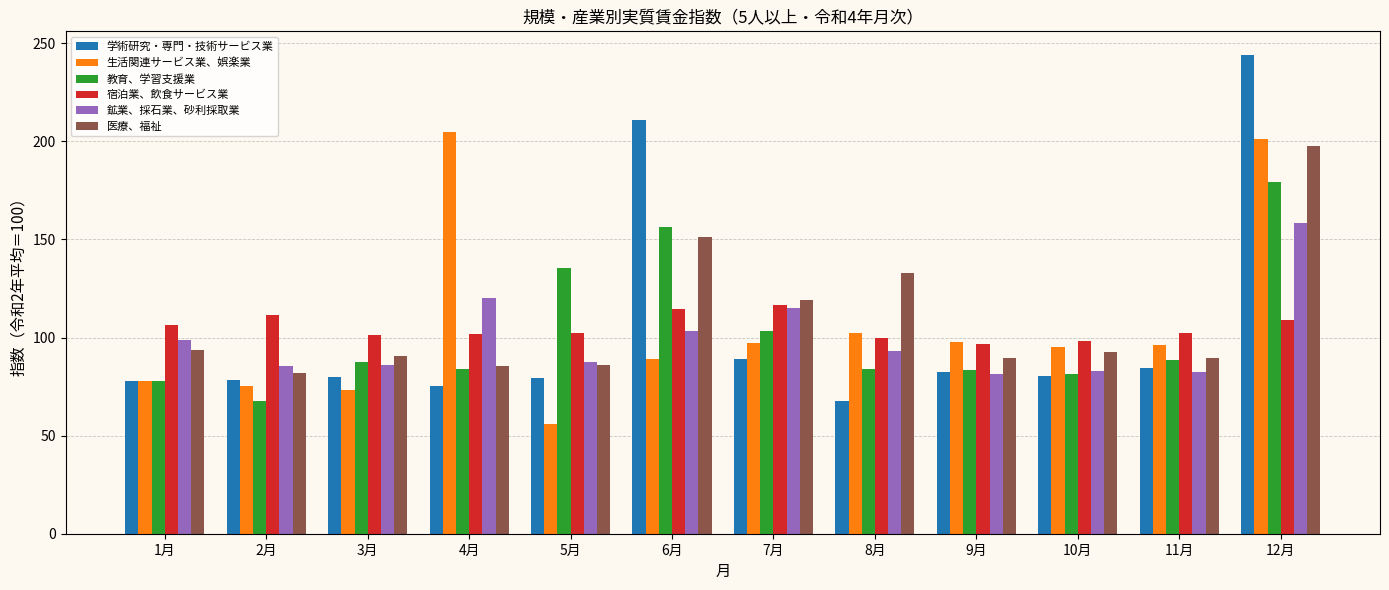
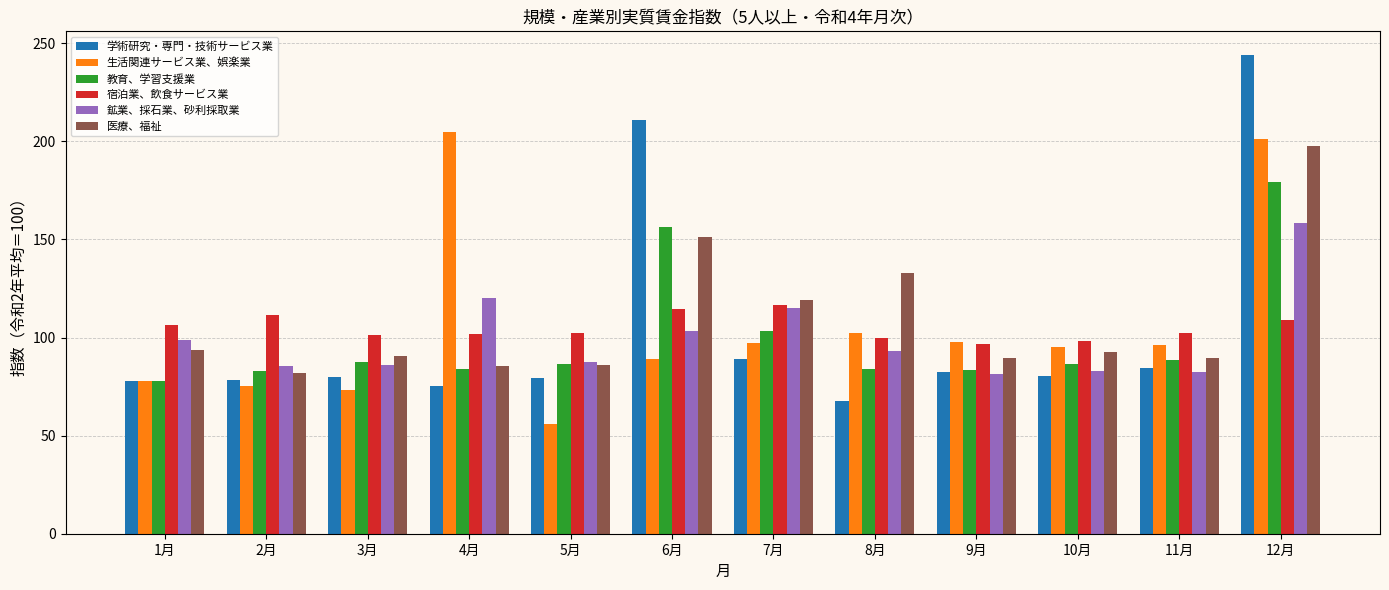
  {
    "学術研究・専門・技術サービス業": {
      "1月": 78,
      "2月": 79,
      "3月": 80,
      "4月": 75,
      "5月": 80,
      "6月": 211,
      "7月": 89,
      "8月": 68,
      "9月": 83,
      "10月": 81,
      "11月": 84,
      "12月": 244
    },
    "生活関連サービス業、娯楽業": {
      "1月": 78,
      "2月": 75,
      "3月": 74,
      "4月": 205,
      "5月": 56,
      "6月": 89,
      "7月": 97,
      "8月": 102,
      "9月": 98,
      "10月": 95,
      "11月": 96,
      "12月": 201
    },
    "教育、学習支援業": {
      "1月": 78,
-     "2月": 68,
+     "2月": 83,
      "3月": 87,
      "4月": 84,
-     "5月": 135,
+     "5月": 86,
      "6月": 156,
      "7月": 103,
      "8月": 84,
      "9月": 83,
-     "10月": 82,
+     "10月": 86,
      "11月": 88,
      "12月": 180
    },
    "宿泊業、飲食サービス業": {
      "1月": 107,
      "2月": 112,
      "3月": 101,
      "4月": 102,
      "5月": 102,
      "6月": 115,
      "7月": 116,
      "8月": 100,
      "9月": 97,
      "10月": 98,
      "11月": 102,
      "12月": 109
    },
    "鉱業、採石業、砂利採取業": {
      "1月": 99,
      "2月": 86,
      "3月": 86,
      "4月": 120,
      "5月": 87,
      "6月": 103,
      "7月": 115,
      "8月": 93,
      "9月": 81,
      "10月": 83,
      "11月": 83,
      "12月": 158
    },
    "医療、福祉": {
      "1月": 94,
      "2月": 82,
      "3月": 91,
      "4月": 85,
      "5月": 86,
      "6月": 151,
      "7月": 119,
      "8月": 133,
      "9月": 89,
      "10月": 92,
      "11月": 90,
      "12月": 198
    }
  }
